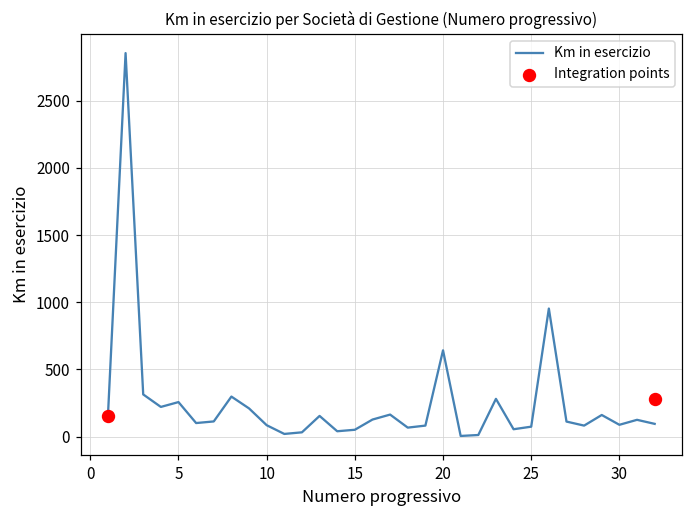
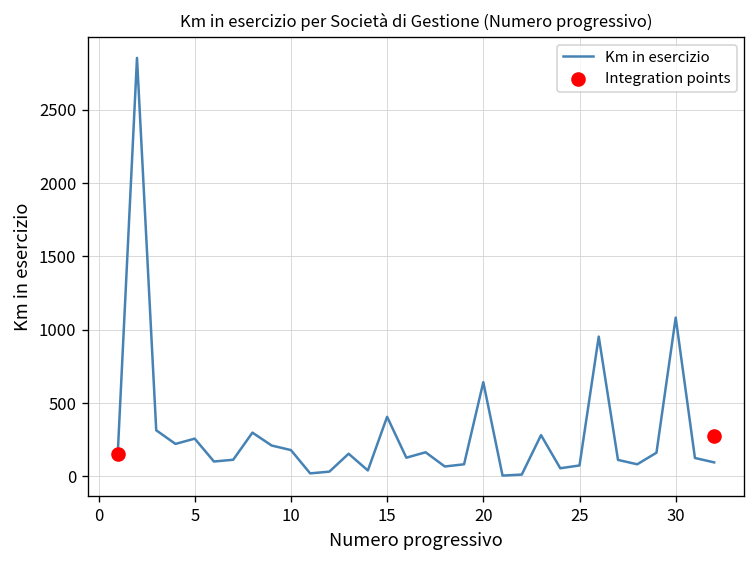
  {
    "Km in esercizio": {
      "5": 260,
-     "10": 90,
-     "15": 50,
+     "10": 180,
+     "15": 410,
      "20": 640,
      "25": 70,
-     "30": 90
+     "30": 1080
    }
  }
